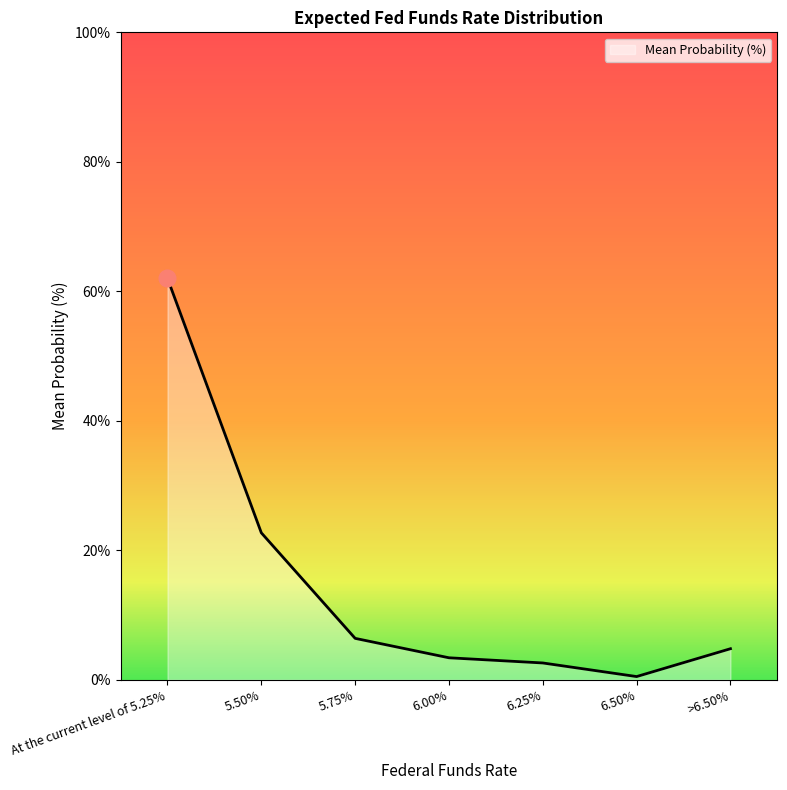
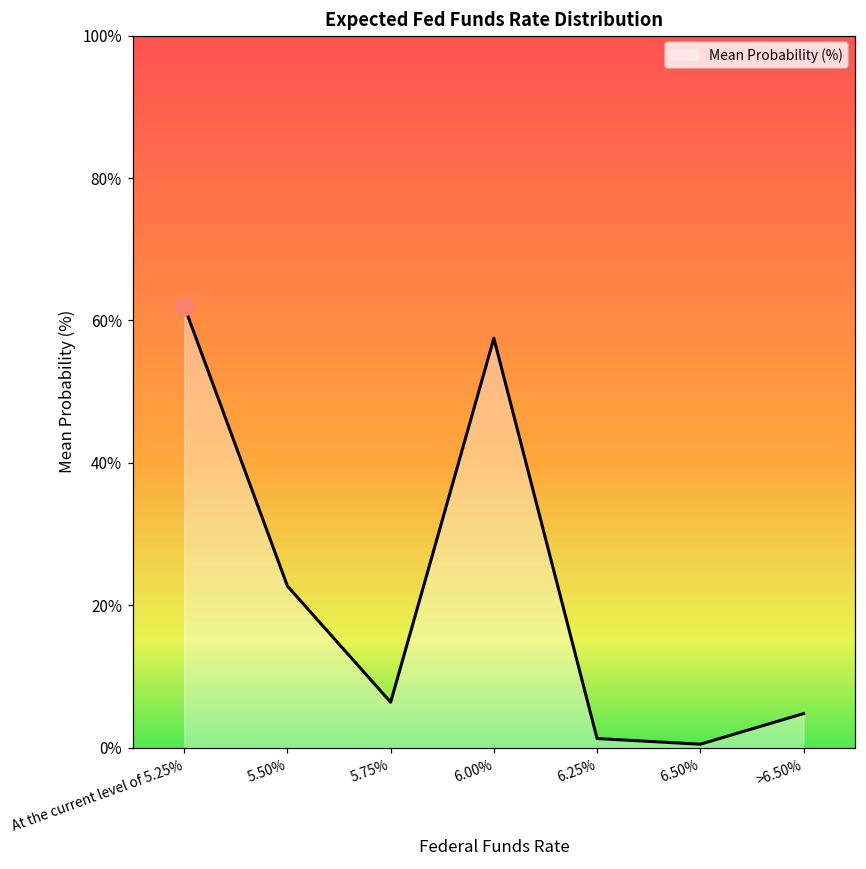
  {
    "Mean Probability (%)": {
      "5.50%": "23%",
      "5.75%": "6%",
-     "6.00%": "3%",
-     "6.25%": "3%",
+     "6.00%": "58%",
+     "6.25%": "1%",
      "6.50%": "1%",
      ">6.50%": "5%"
    }
  }
